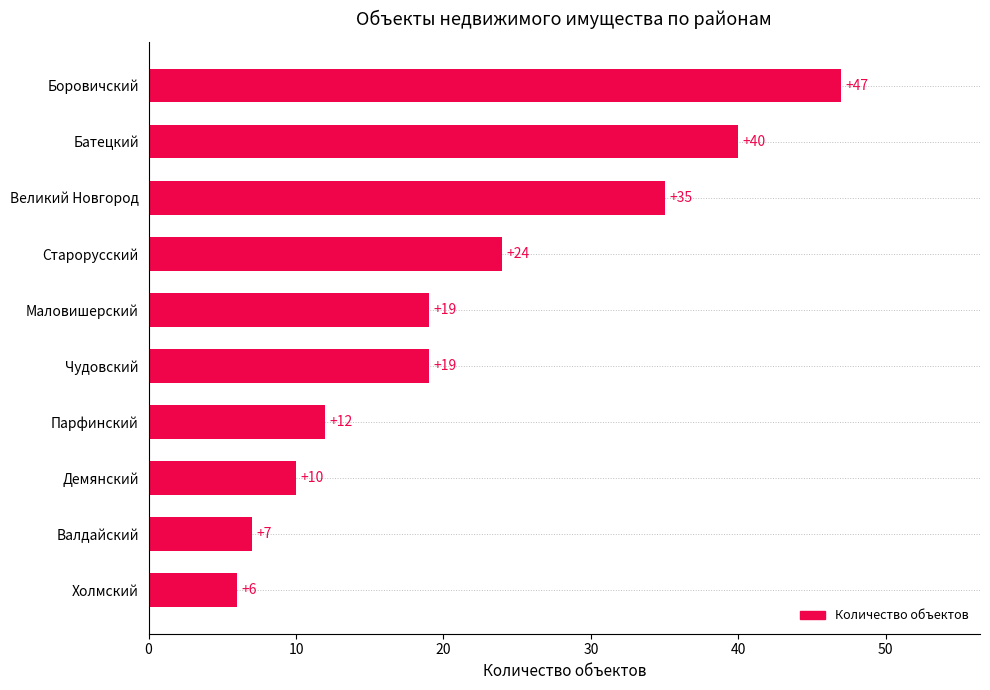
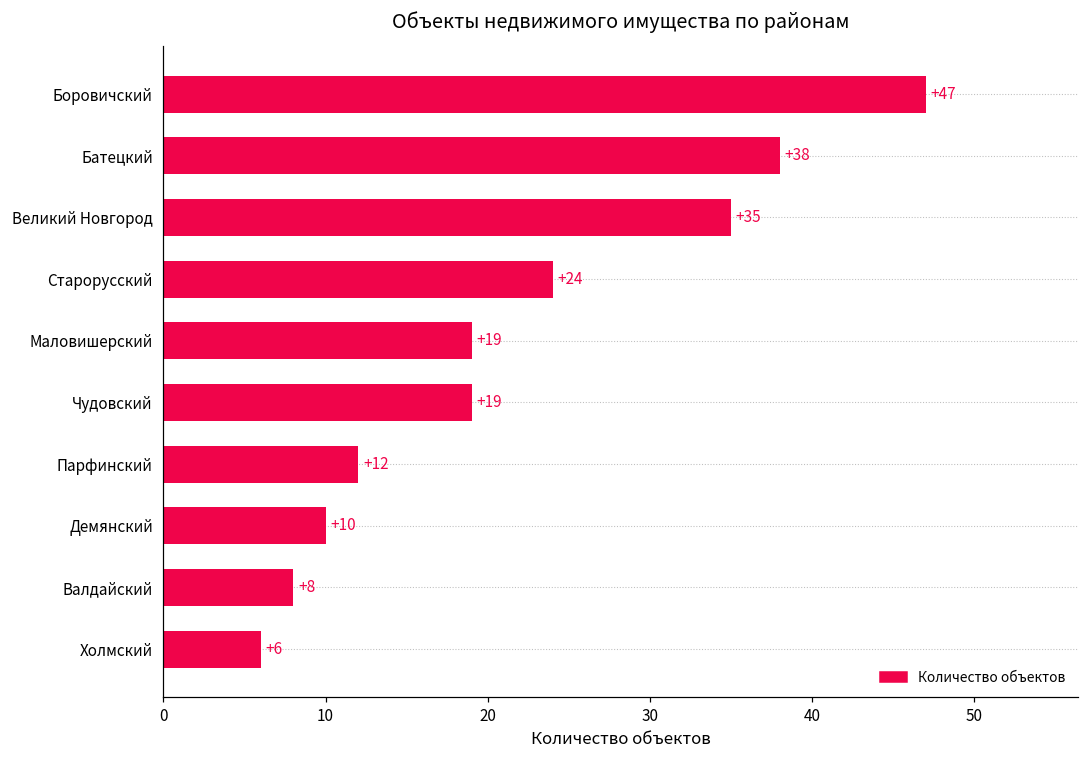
  {
    "Боровичский": "+47",
-   "Батецкий": "+40",
+   "Батецкий": "+38",
    "Великий Новгород": "+35",
    "Старорусский": "+24",
    "Маловишерский": "+19",
    "Чудовский": "+19",
    "Парфинский": "+12",
    "Демянский": "+10",
-   "Валдайский": "+7",
+   "Валдайский": "+8",
    "Холмский": "+6"
  }
